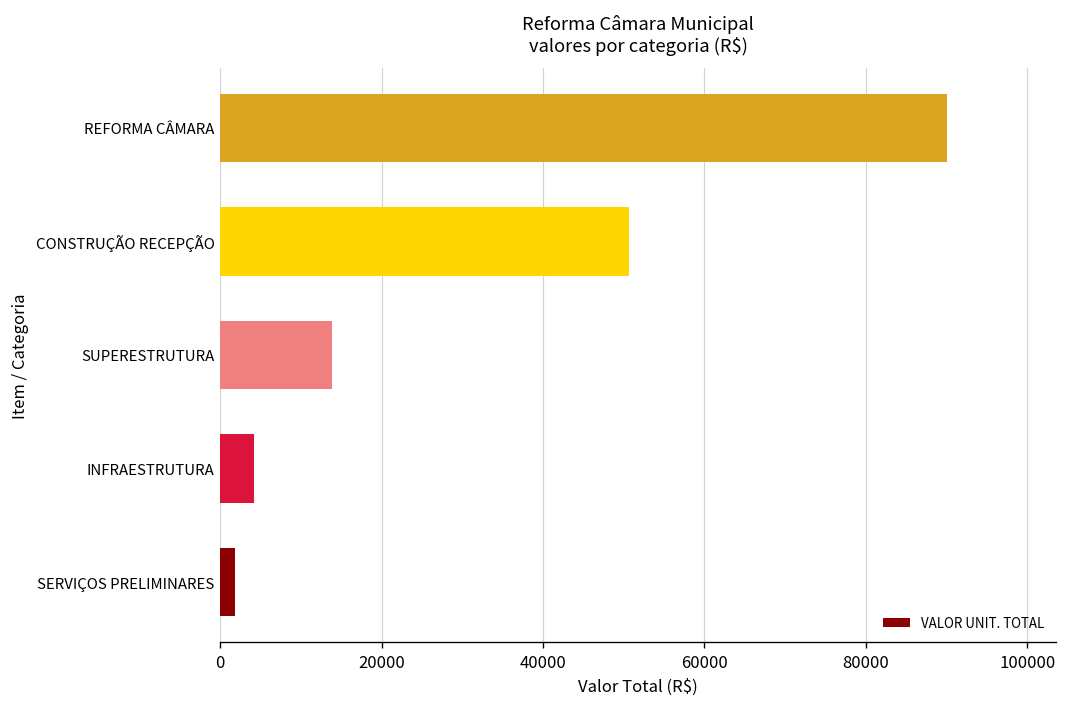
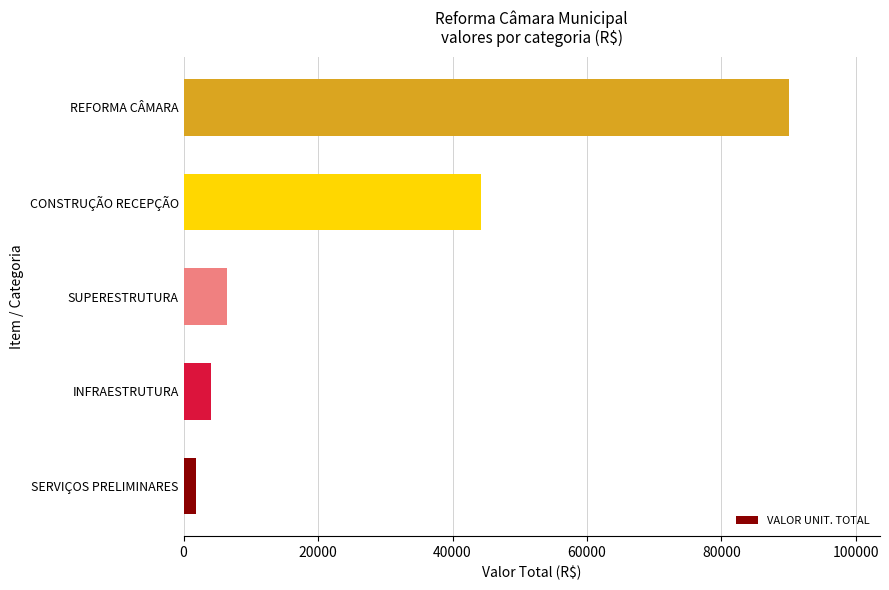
  {
    "REFORMA CÂMARA": 90000,
-   "CONSTRUÇÃO RECEPÇÃO": 51000,
-   "SUPERESTRUTURA": 14000,
+   "CONSTRUÇÃO RECEPÇÃO": 44000,
+   "SUPERESTRUTURA": 6000,
    "INFRAESTRUTURA": 4000,
    "SERVIÇOS PRELIMINARES": 2000
  }
